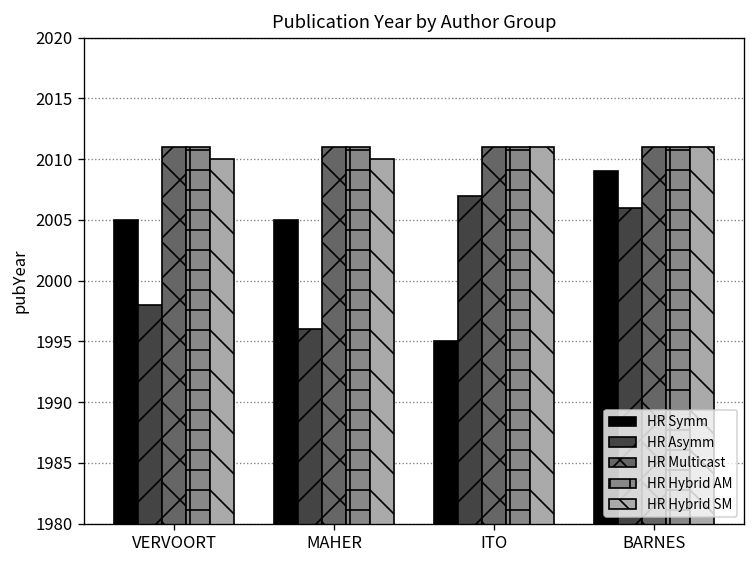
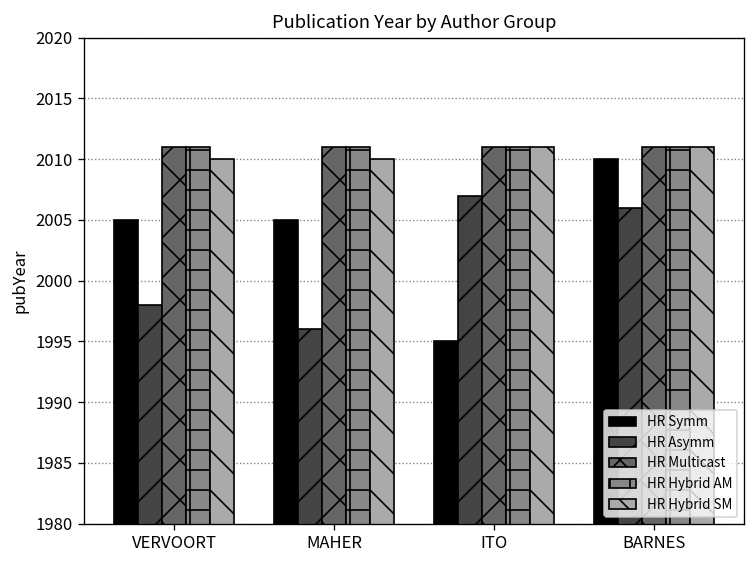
  {
    "HR Symm": {
      "VERVOORT": 2005,
      "MAHER": 2005,
      "ITO": 1995,
-     "BARNES": 2009
+     "BARNES": 2010
    }
  }
